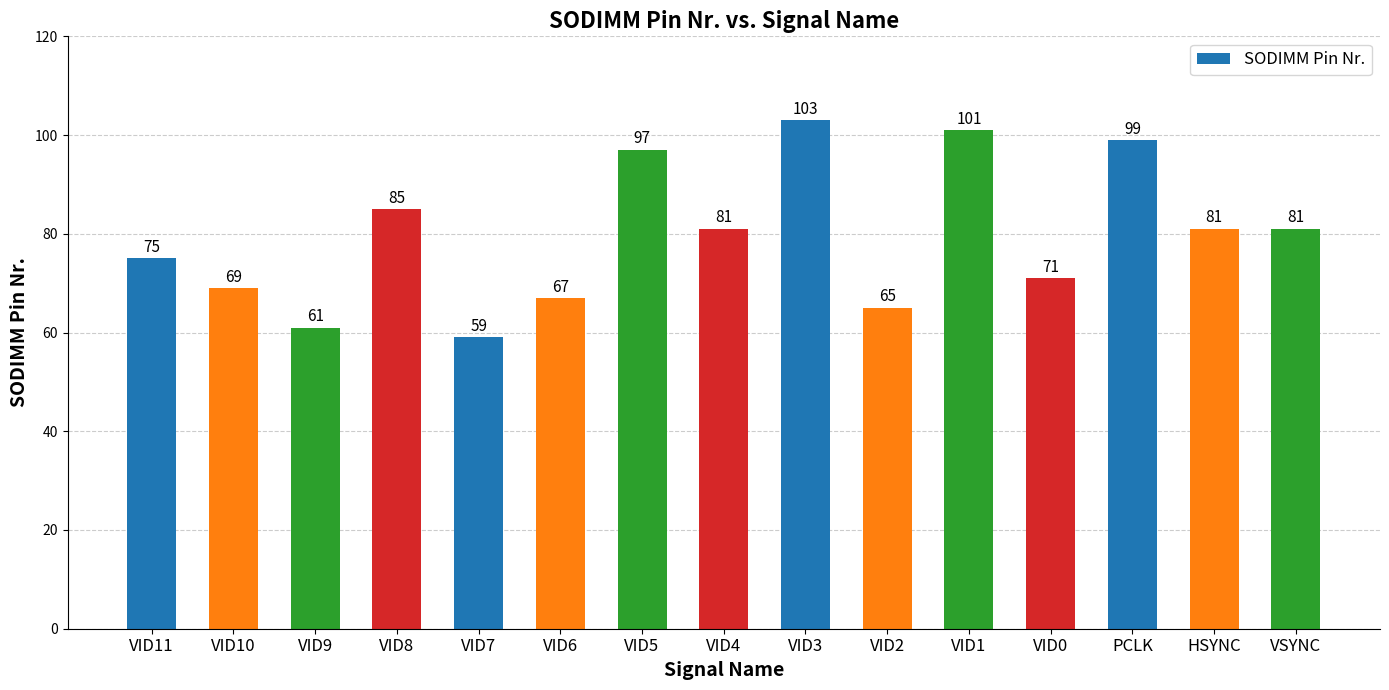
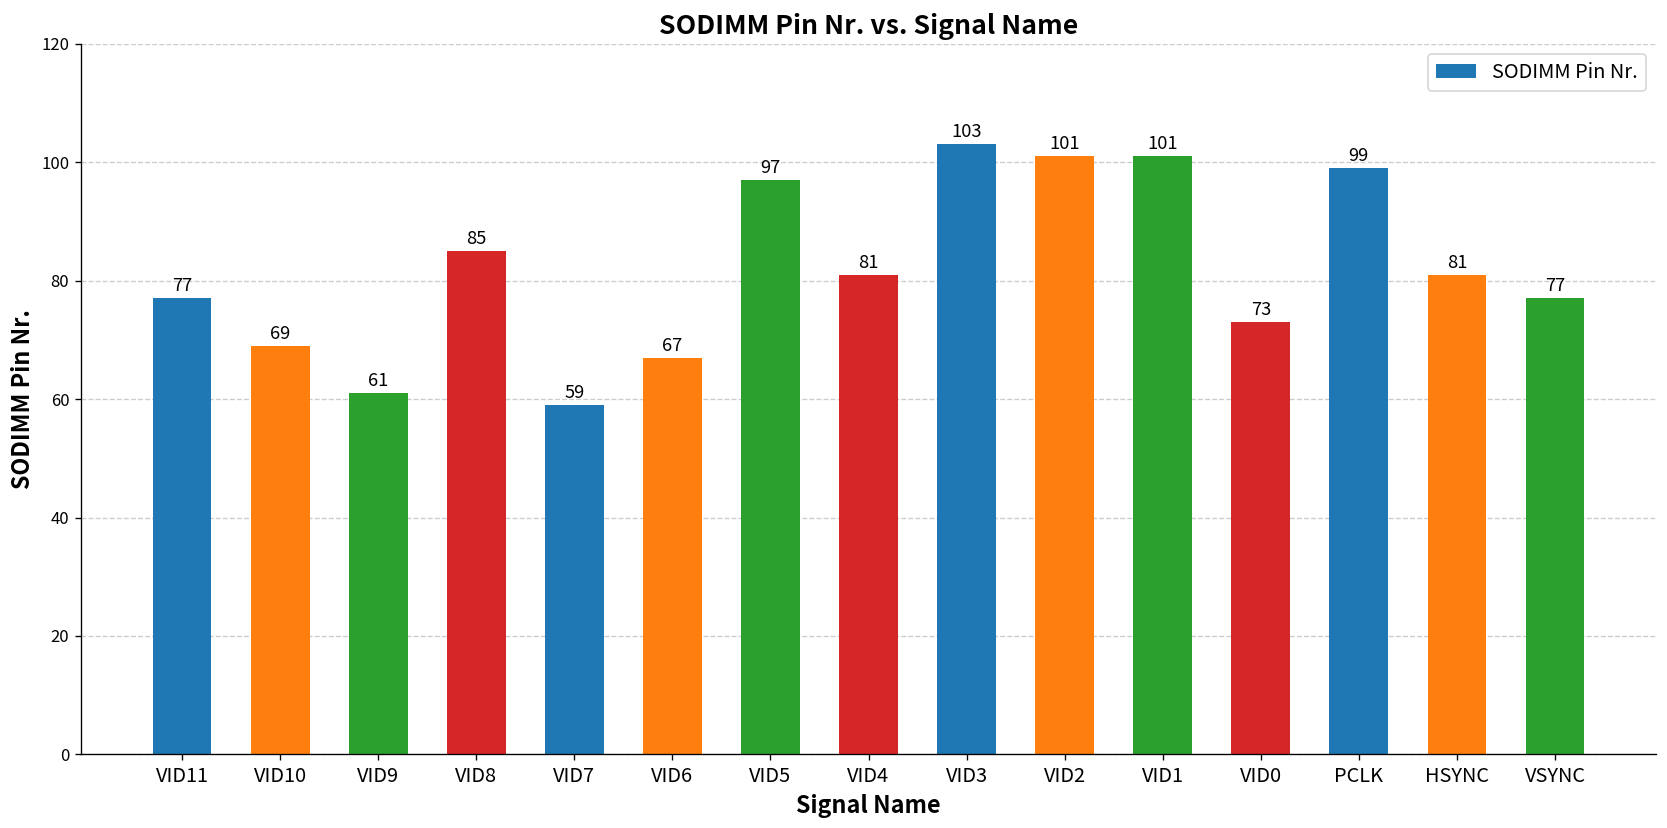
  {
-   "VID11": 75,
+   "VID11": 77,
    "VID10": 69,
    "VID9": 61,
    "VID8": 85,
    "VID7": 59,
    "VID6": 67,
    "VID5": 97,
    "VID4": 81,
    "VID3": 103,
-   "VID2": 65,
+   "VID2": 101,
    "VID1": 101,
-   "VID0": 71,
+   "VID0": 73,
    "PCLK": 99,
    "HSYNC": 81,
-   "VSYNC": 81
+   "VSYNC": 77
  }
